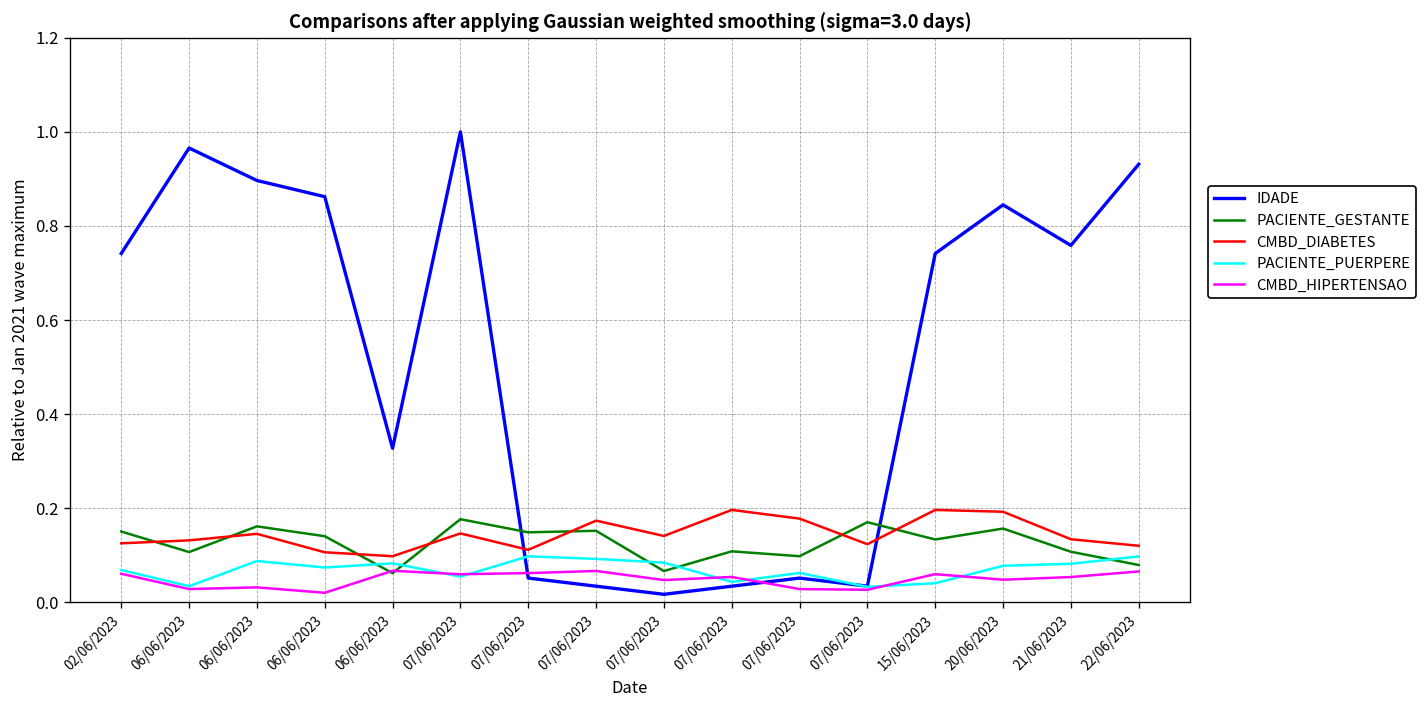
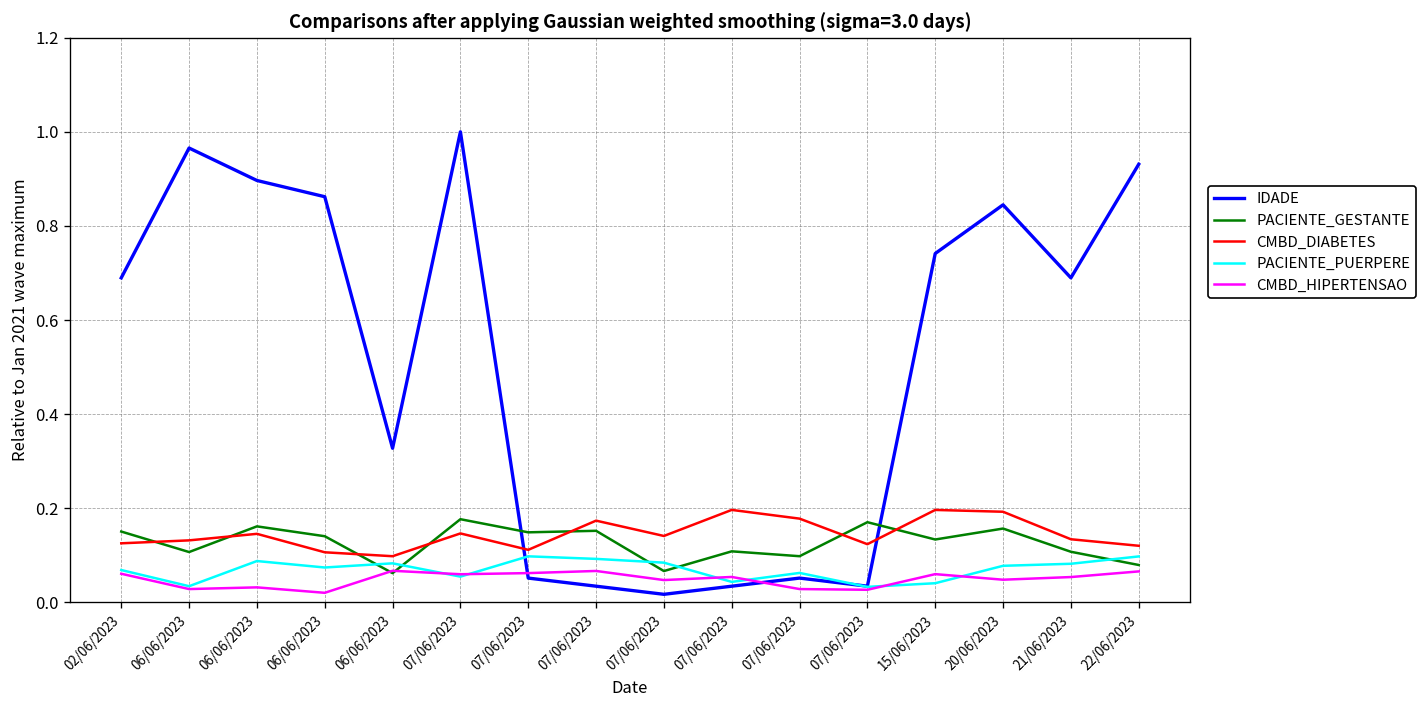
  {
    "IDADE": {
-     "02/06/2023": 0.74,
+     "02/06/2023": 0.69,
      "15/06/2023": 0.74,
      "20/06/2023": 0.84,
-     "21/06/2023": 0.76,
+     "21/06/2023": 0.69,
      "22/06/2023": 0.93
    },
    "PACIENTE_GESTANTE": {
      "02/06/2023": 0.15,
      "15/06/2023": 0.13,
      "20/06/2023": 0.16,
      "21/06/2023": 0.11,
      "22/06/2023": 0.08
    },
    "CMBD_DIABETES": {
      "02/06/2023": 0.13,
      "15/06/2023": 0.20,
      "20/06/2023": 0.19,
      "21/06/2023": 0.13,
      "22/06/2023": 0.12
    },
    "PACIENTE_PUERPERE": {
      "02/06/2023": 0.07,
      "15/06/2023": 0.04,
      "20/06/2023": 0.08,
      "21/06/2023": 0.08,
      "22/06/2023": 0.10
    },
    "CMBD_HIPERTENSAO": {
      "02/06/2023": 0.06,
      "15/06/2023": 0.06,
      "20/06/2023": 0.05,
      "21/06/2023": 0.05,
      "22/06/2023": 0.07
    }
  }
